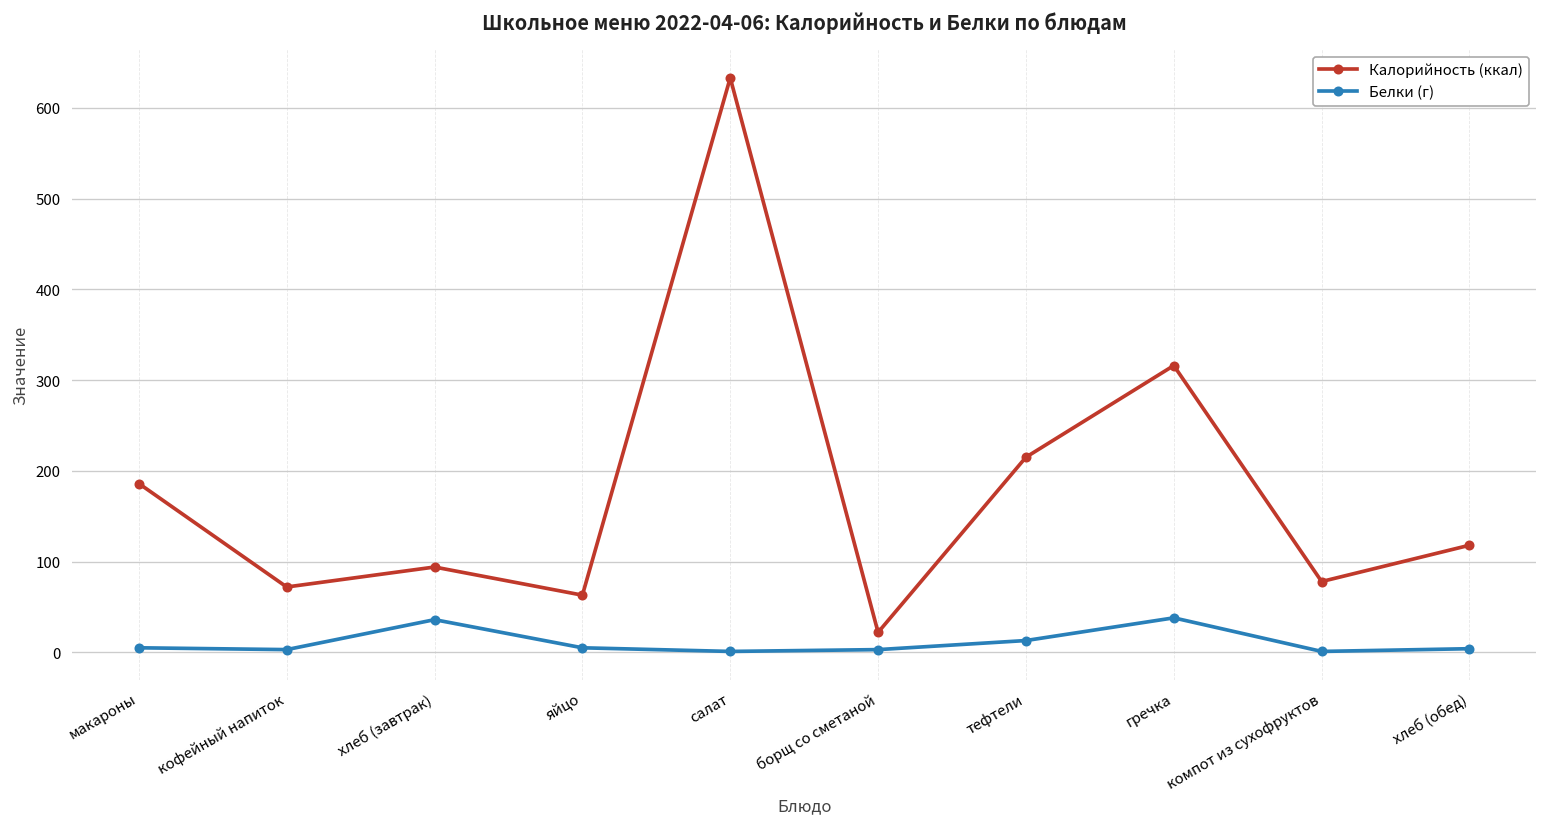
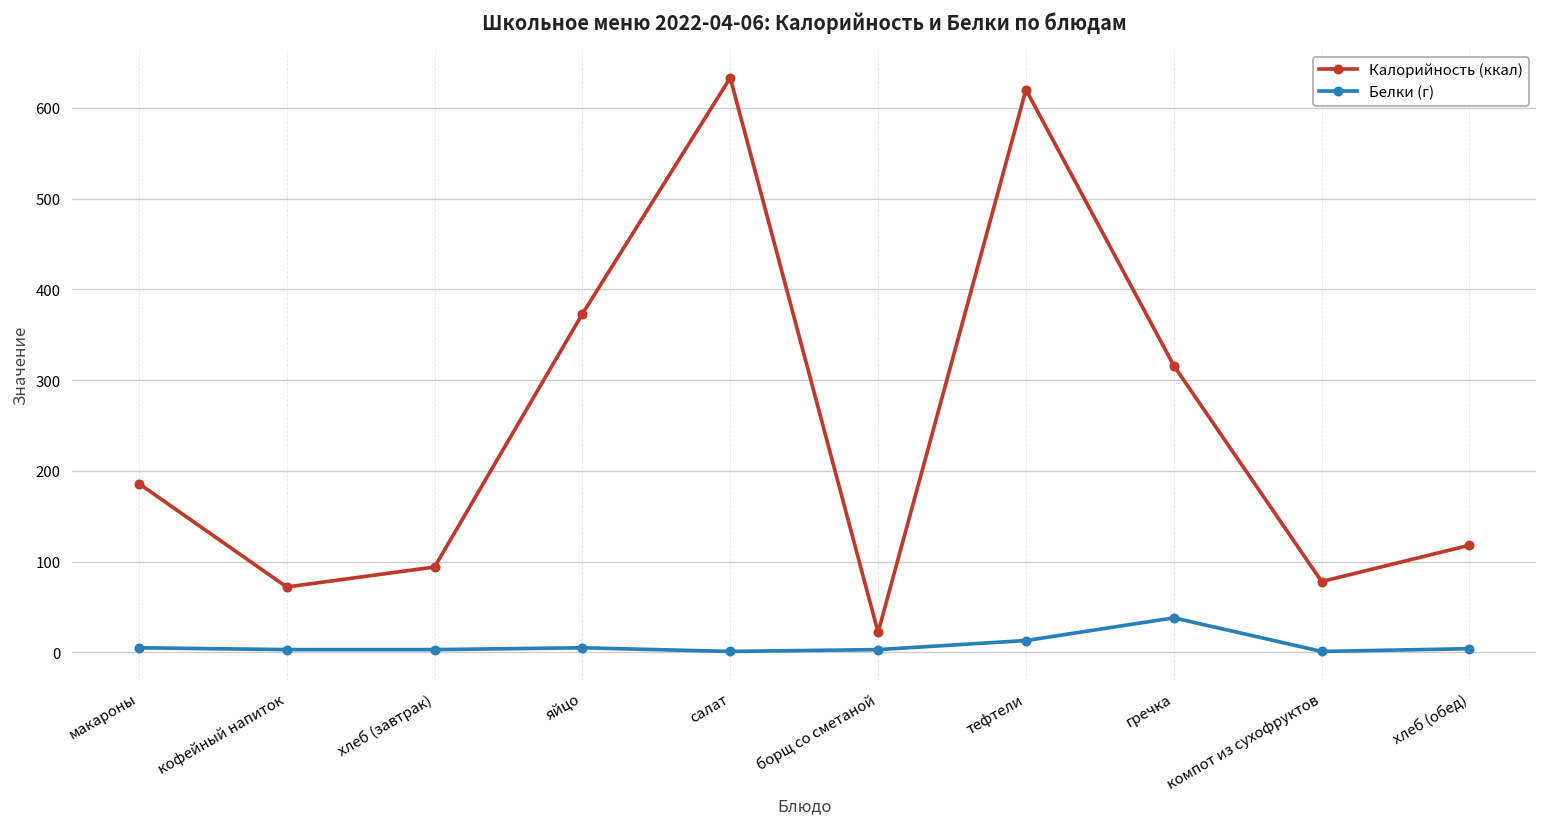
  {
    "Калорийность (ккал)": {
      "макароны": 190,
      "кофейный напиток": 70,
      "хлеб (завтрак)": 90,
-     "яйцо": 60,
+     "яйцо": 370,
      "салат": 630,
      "борщ со сметаной": 20,
-     "тефтели": 220,
+     "тефтели": 620,
      "гречка": 320,
      "компот из сухофруктов": 80,
      "хлеб (обед)": 120
    },
    "Белки (г)": {
      "макароны": 10,
      "кофейный напиток": 0,
-     "хлеб (завтрак)": 40,
+     "хлеб (завтрак)": 0,
      "яйцо": 10,
      "салат": 0,
      "борщ со сметаной": 0,
      "тефтели": 10,
      "гречка": 40,
      "компот из сухофруктов": 0,
      "хлеб (обед)": 0
    }
  }
